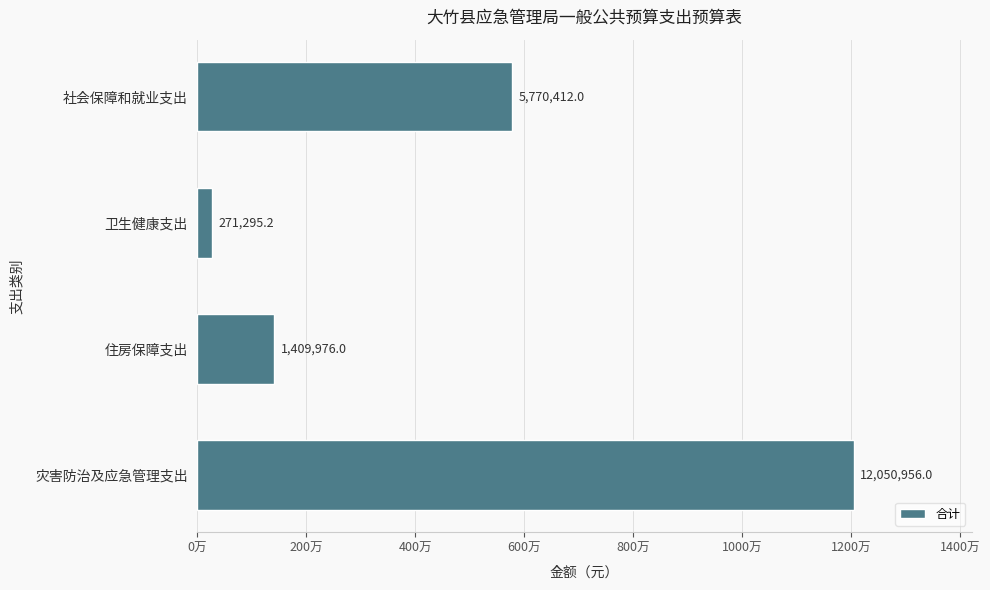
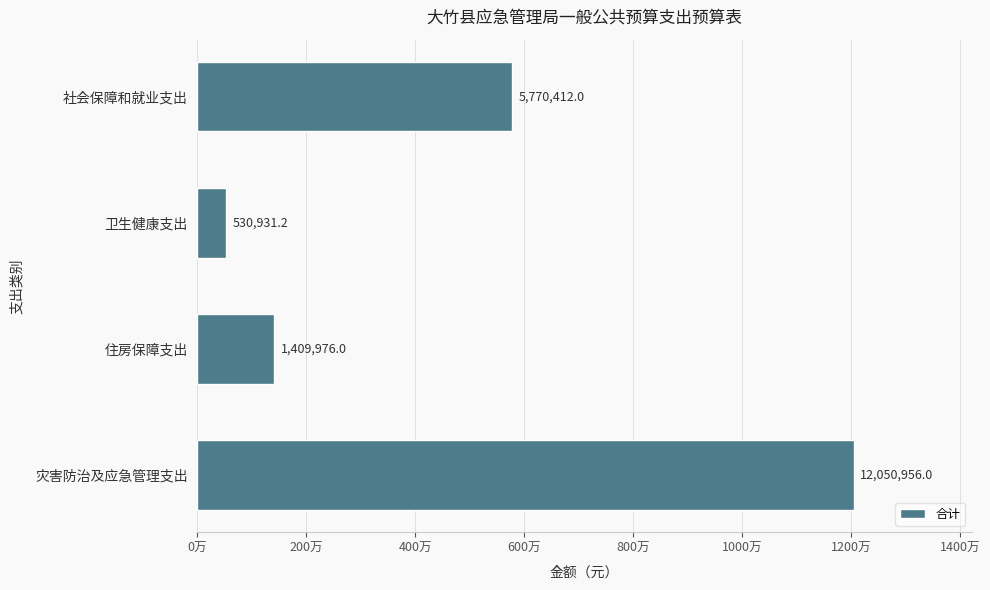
  {
    "社会保障和就业支出": "5,770,412.0",
-   "卫生健康支出": "271,295.2",
+   "卫生健康支出": "530,931.2",
    "住房保障支出": "1,409,976.0",
    "灾害防治及应急管理支出": "12,050,956.0"
  }
